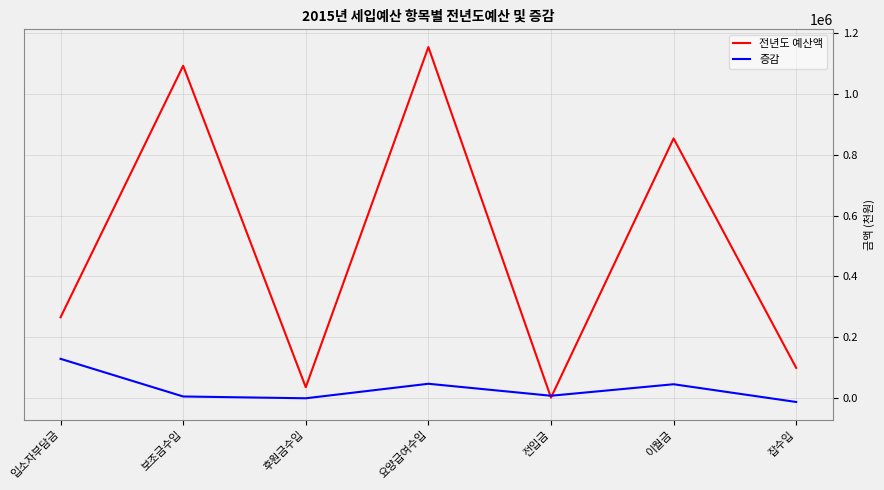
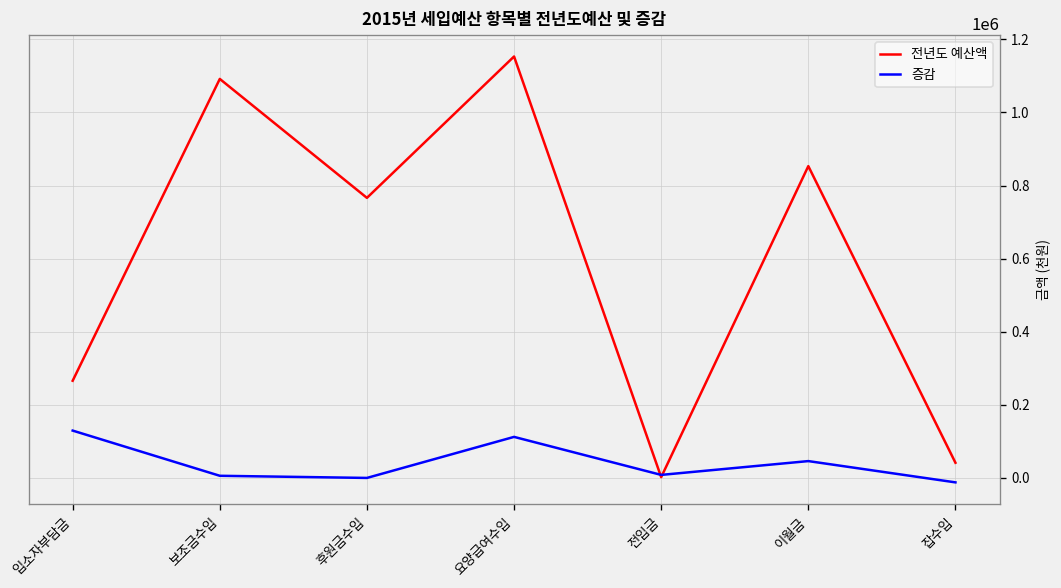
  {
    "전년도 예산액": {
      "입소자부담금": 270000,
      "보조금수입": 1090000,
-     "후원금수입": 40000,
+     "후원금수입": 770000,
      "요양급여수입": 1150000,
      "이월금": 850000,
-     "잡수입": 100000
+     "잡수입": 40000
    },
    "증감": {
      "입소자부담금": 130000,
      "보조금수입": 10000,
      "후원금수입": 0,
-     "요양급여수입": 50000,
+     "요양급여수입": 110000,
      "이월금": 50000,
      "잡수입": -10000
    }
  }
